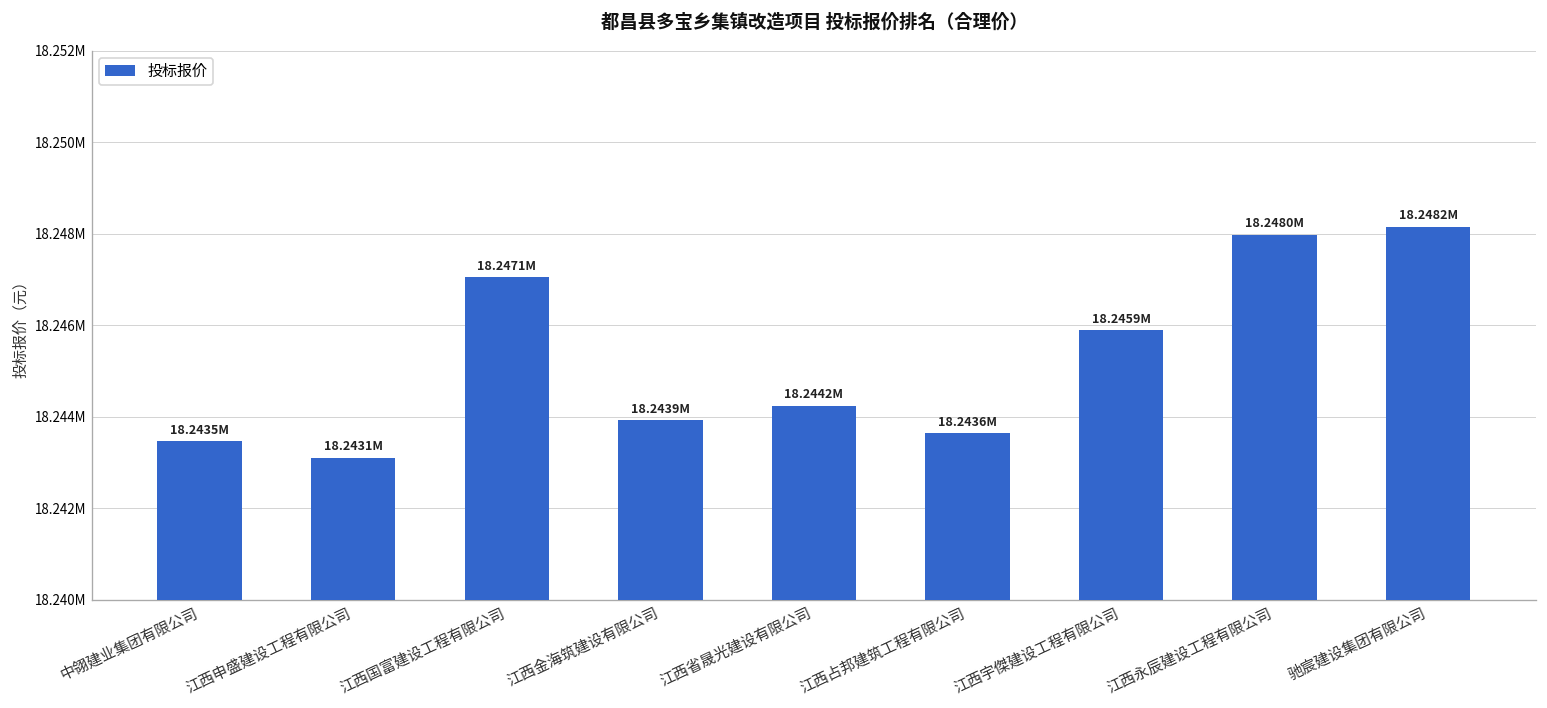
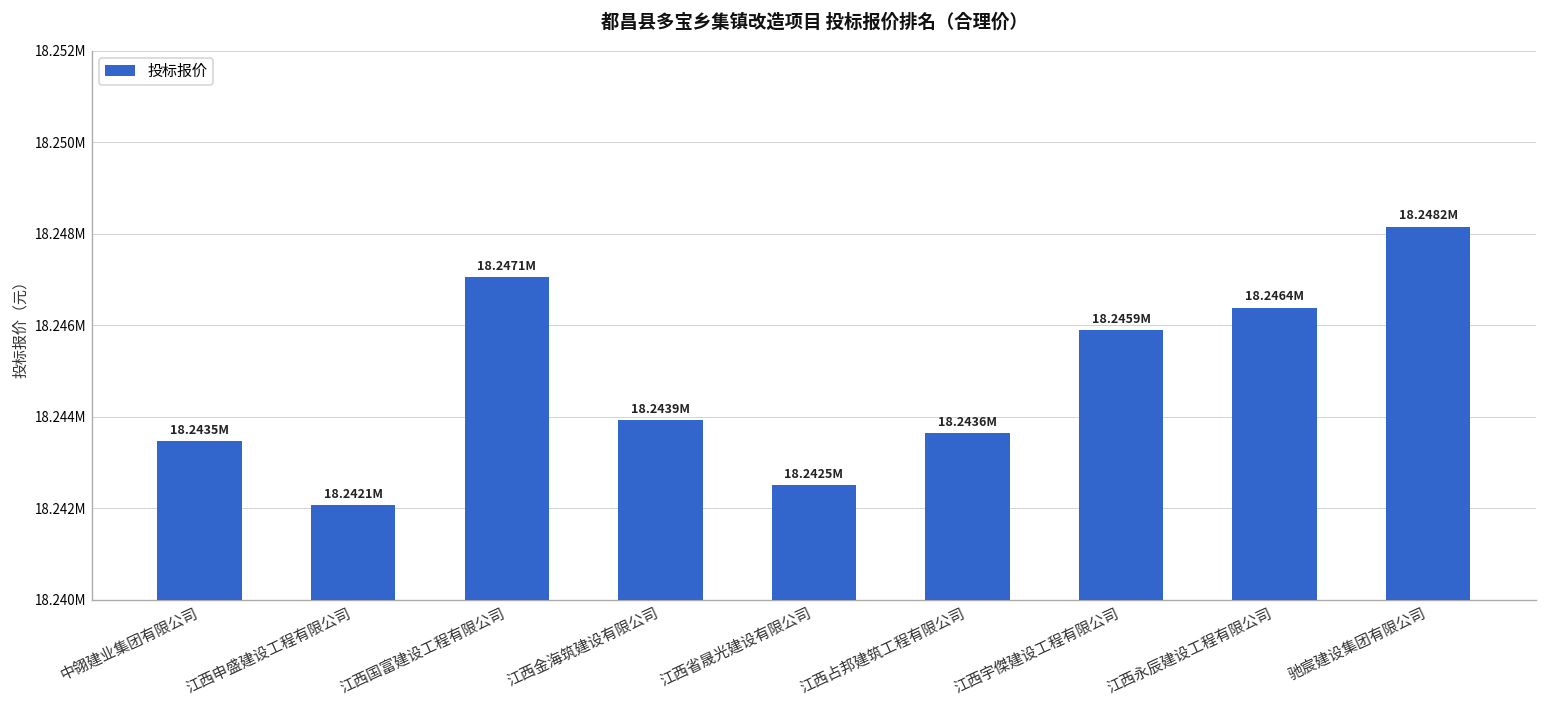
  {
    "中翎建业集团有限公司": "18.2435M",
-   "江西申盛建设工程有限公司": "18.2431M",
+   "江西申盛建设工程有限公司": "18.2421M",
    "江西国富建设工程有限公司": "18.2471M",
    "江西金海筑建设有限公司": "18.2439M",
-   "江西省晟光建设有限公司": "18.2442M",
+   "江西省晟光建设有限公司": "18.2425M",
    "江西占邦建筑工程有限公司": "18.2436M",
    "江西宇傑建设工程有限公司": "18.2459M",
-   "江西永辰建设工程有限公司": "18.2480M",
+   "江西永辰建设工程有限公司": "18.2464M",
    "驰宸建设集团有限公司": "18.2482M"
  }
